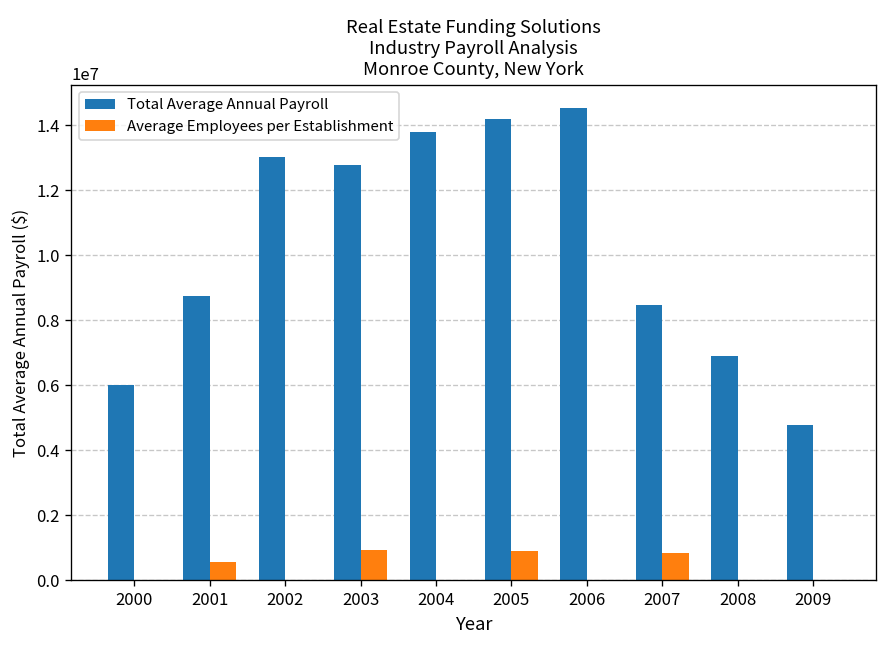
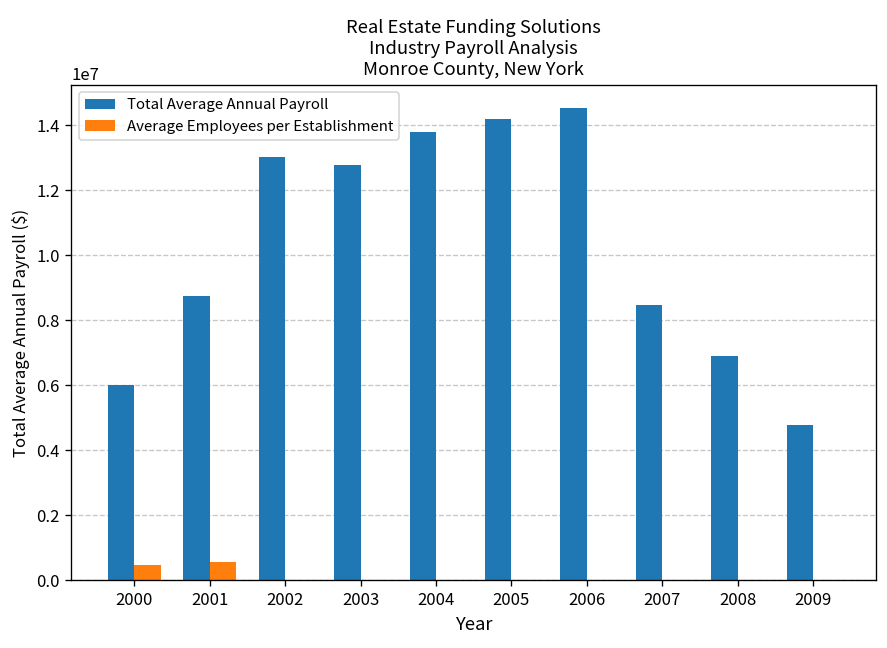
  {
    "Total Average Annual Payroll": {
      "2000": 6000000,
      "2001": 8800000,
      "2002": 13000000,
      "2003": 12800000,
      "2004": 13800000,
      "2005": 14200000,
      "2006": 14500000,
      "2007": 8500000,
      "2008": 6900000,
      "2009": 4800000
    },
    "Average Employees per Establishment": {
-     "2000": 0,
+     "2000": 500000,
      "2001": 600000,
-     "2003": 900000,
-     "2005": 900000,
-     "2007": 800000
+     "2003": 0,
+     "2005": 0,
+     "2007": 0
    }
  }
